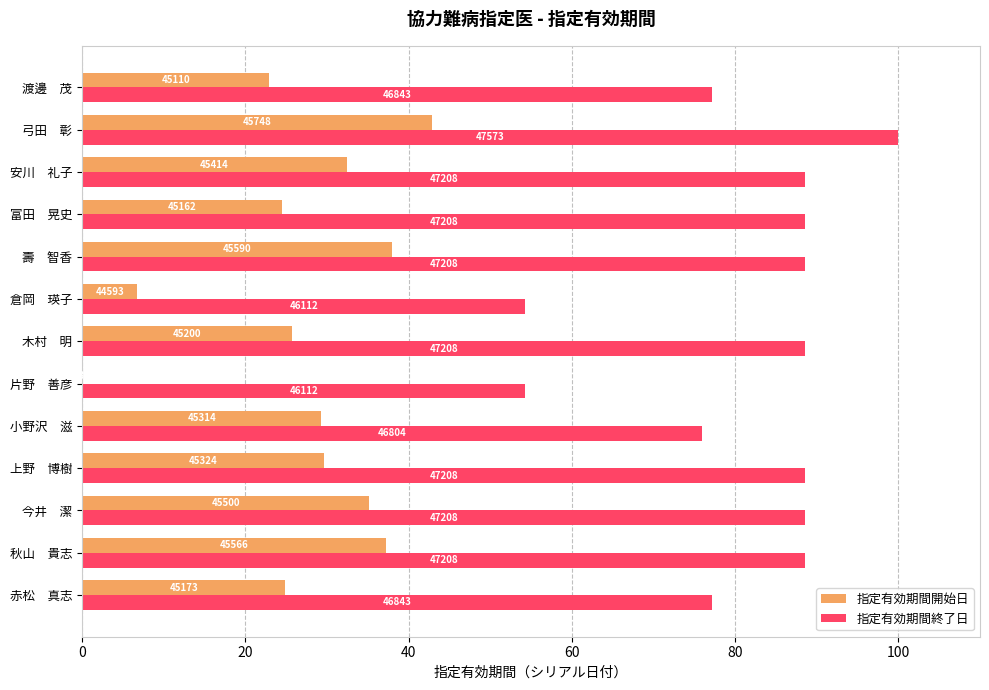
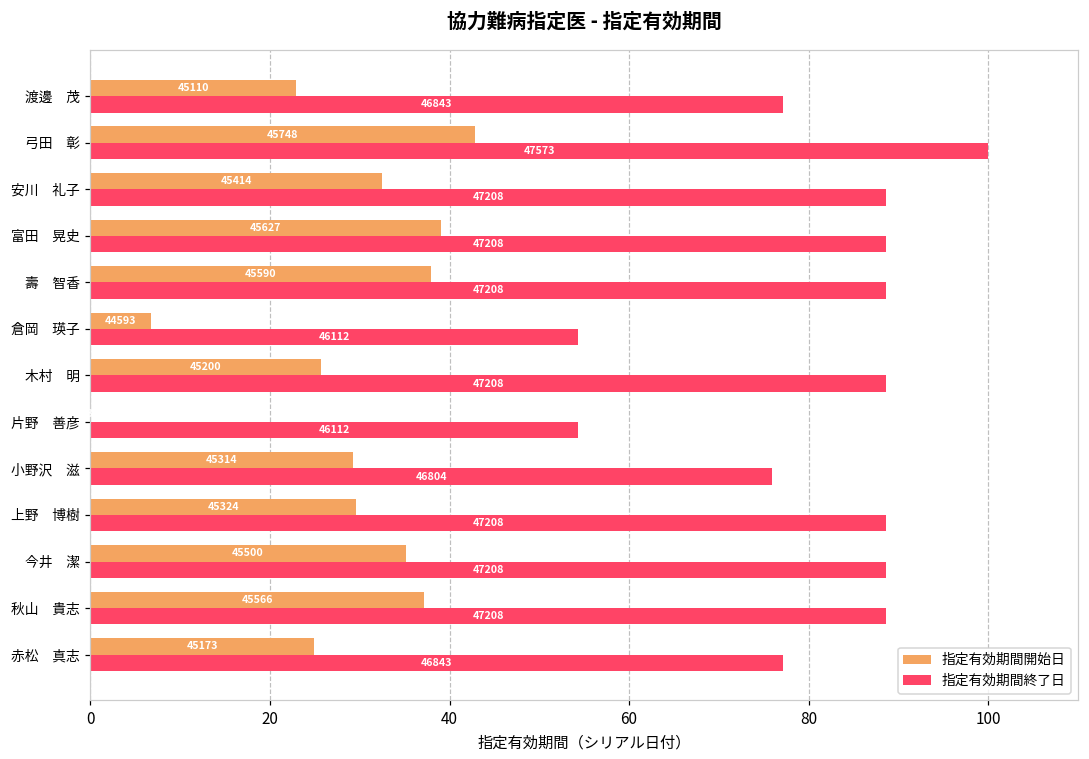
  {
    "指定有効期間開始日": {
-     "富田 晃史": 45162
+     "富田 晃史": 45627
    }
  }
